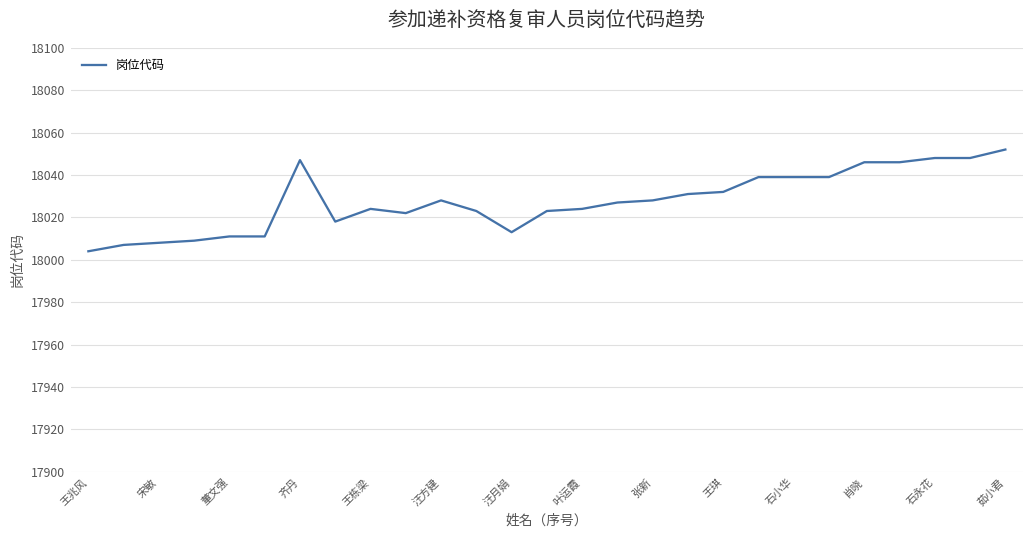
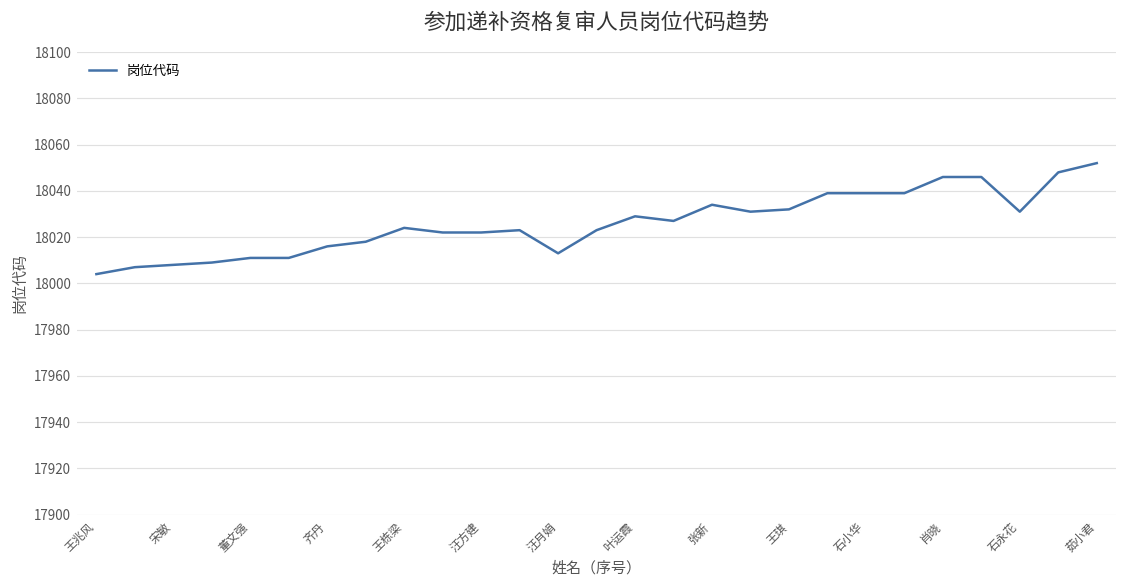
  {
    "王兆风": 18004,
    "宋敏": 18008,
    "董文强": 18011,
-   "齐丹": 18047,
+   "齐丹": 18016,
    "王栋梁": 18024,
-   "汪方建": 18028,
+   "汪方建": 18022,
    "汪月娟": 18013,
-   "叶运霞": 18024,
-   "张新": 18028,
+   "叶运霞": 18029,
+   "张新": 18034,
    "王琪": 18032,
    "石小华": 18039,
    "肖晓": 18046,
-   "石永花": 18048,
+   "石永花": 18031,
    "茹小君": 18052
  }
